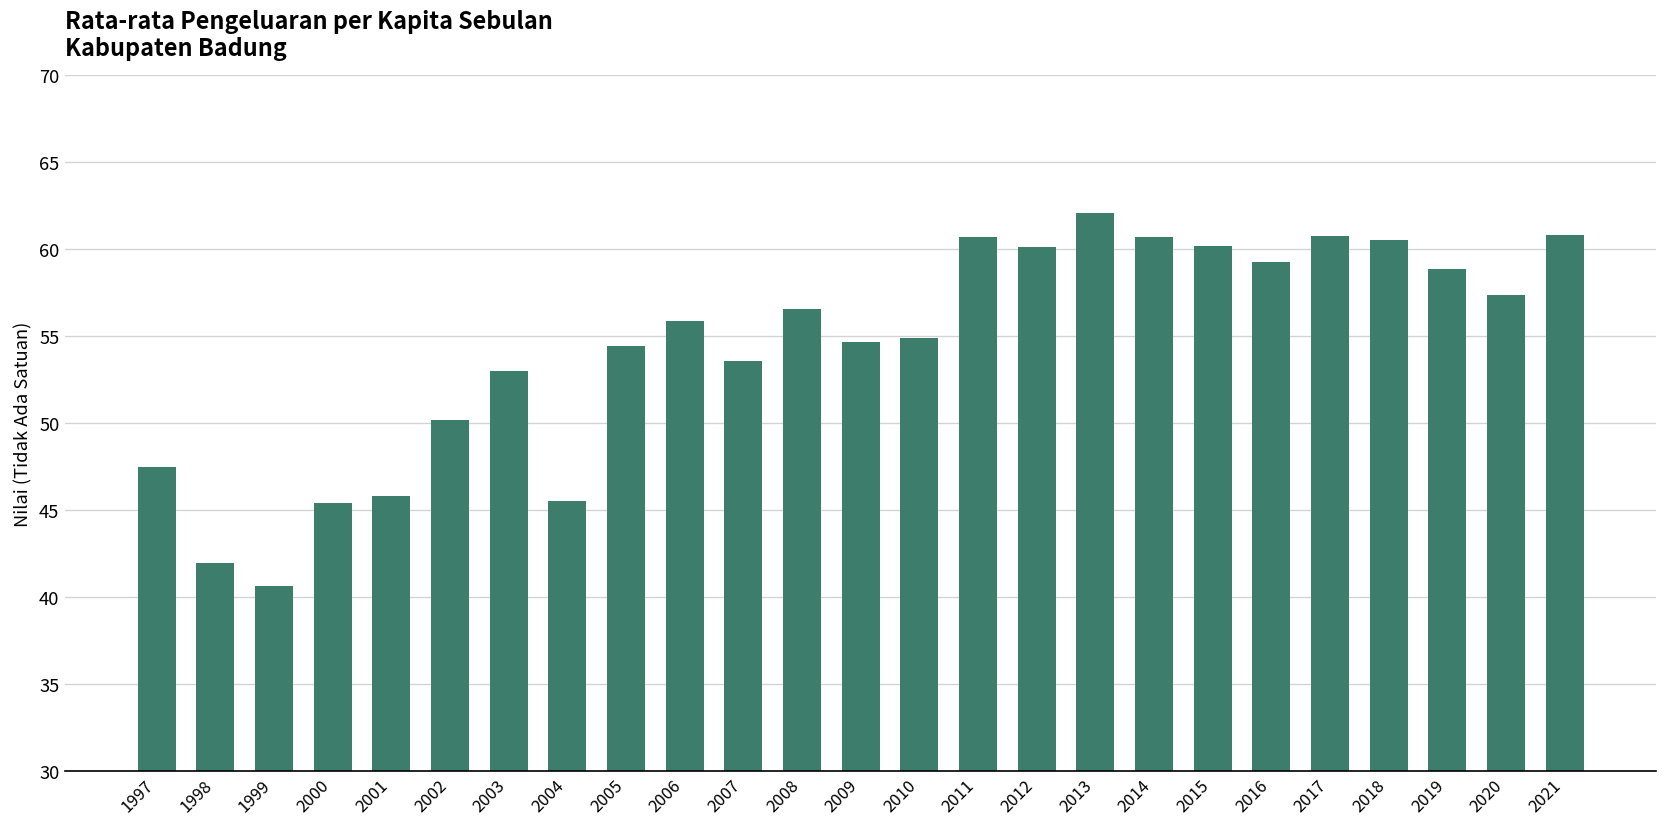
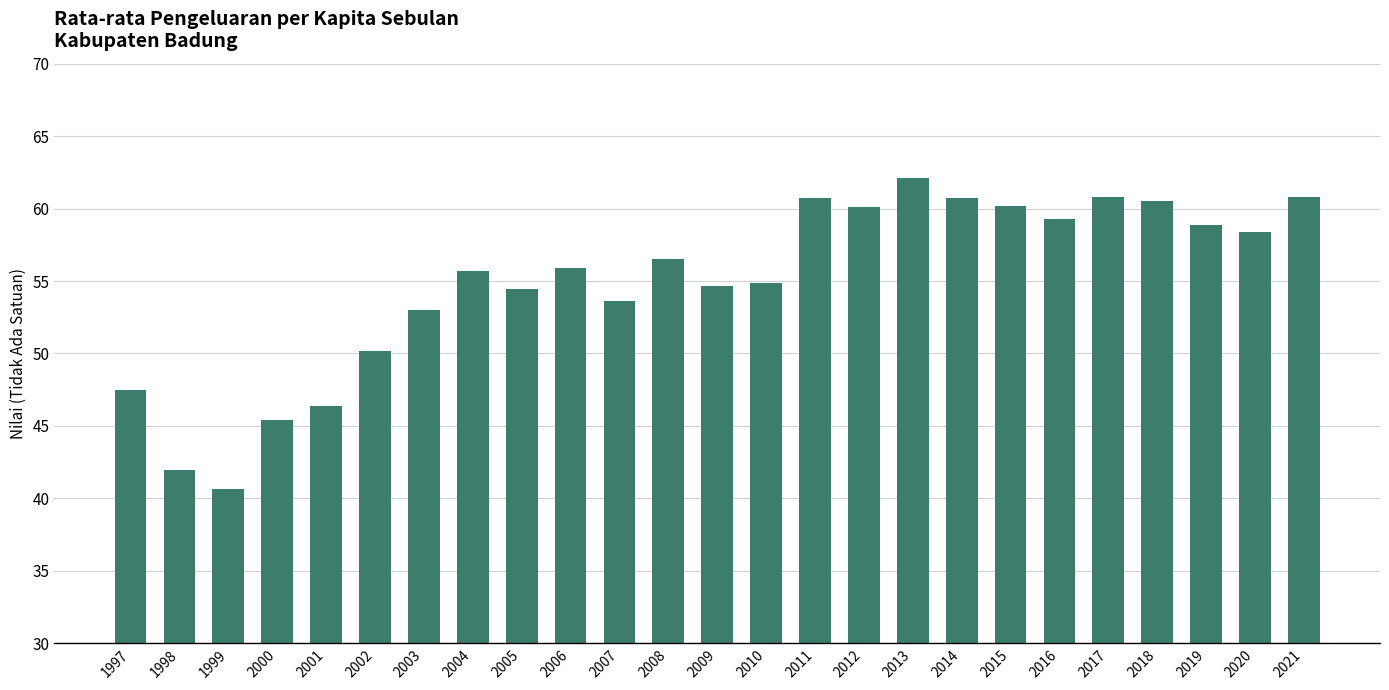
  {
    "1997": 47.5,
    "1998": 42.0,
    "1999": 40.6,
    "2000": 45.4,
-   "2001": 45.8,
+   "2001": 46.4,
    "2002": 50.2,
    "2003": 53.0,
-   "2004": 45.6,
+   "2004": 55.7,
    "2005": 54.5,
    "2006": 55.9,
    "2007": 53.6,
    "2008": 56.6,
    "2009": 54.7,
    "2010": 54.9,
    "2011": 60.7,
    "2012": 60.1,
    "2013": 62.1,
    "2014": 60.7,
    "2015": 60.2,
    "2016": 59.3,
    "2017": 60.8,
    "2018": 60.5,
    "2019": 58.9,
-   "2020": 57.4,
+   "2020": 58.4,
    "2021": 60.8
  }
